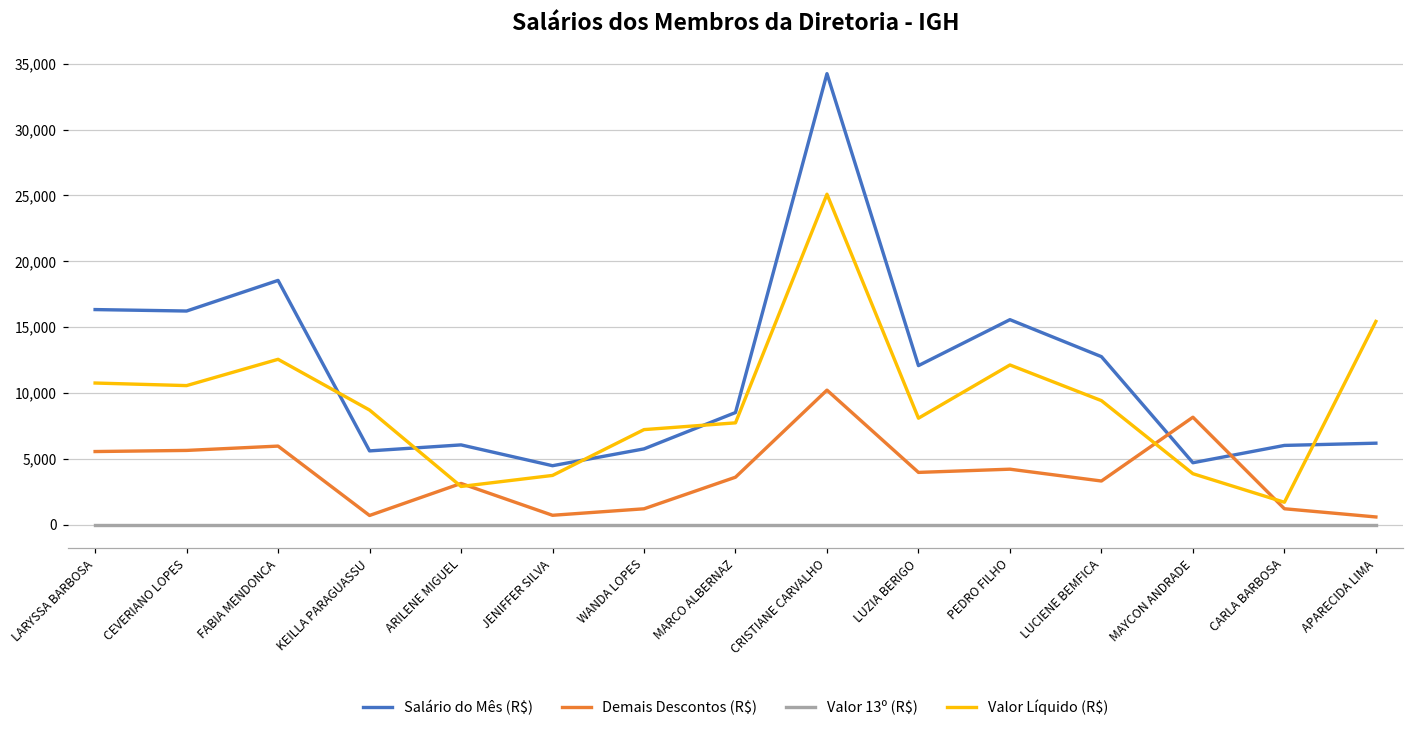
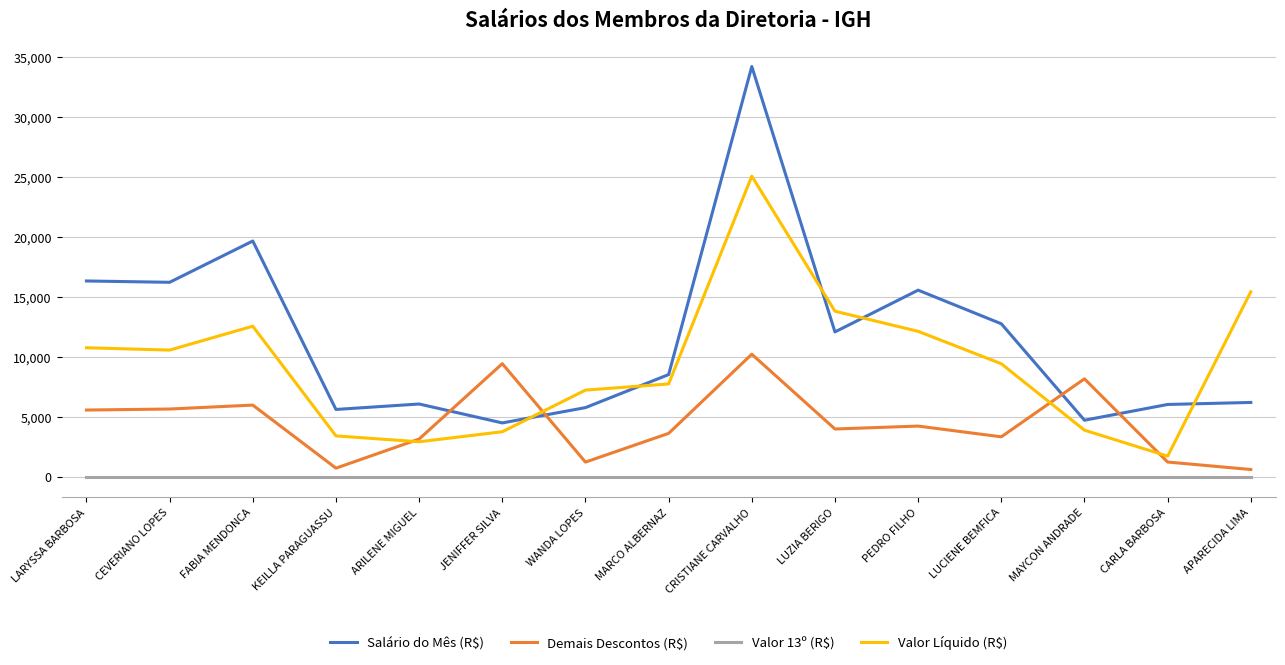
  {
    "Salário do Mês (R$)": {
      "LARYSSA BARBOSA": "16,300",
      "CEVERIANO LOPES": "16,200",
-     "FABIA MENDONCA": "18,600",
+     "FABIA MENDONCA": "19,700",
      "KEILLA PARAGUASSU": "5,600",
      "ARILENE MIGUEL": "6,100",
      "JENIFFER SILVA": "4,500",
      "WANDA LOPES": "5,800",
      "MARCO ALBERNAZ": "8,500",
      "CRISTIANE CARVALHO": "34,200",
      "LUZIA BERIGO": "12,100",
      "PEDRO FILHO": "15,600",
      "LUCIENE BEMFICA": "12,800",
      "MAYCON ANDRADE": "4,700",
      "CARLA BARBOSA": "6,000",
      "APARECIDA LIMA": "6,200"
    },
    "Demais Descontos (R$)": {
      "LARYSSA BARBOSA": "5,600",
      "CEVERIANO LOPES": "5,700",
      "FABIA MENDONCA": "6,000",
      "KEILLA PARAGUASSU": "700",
      "ARILENE MIGUEL": "3,200",
-     "JENIFFER SILVA": "700",
+     "JENIFFER SILVA": "9,400",
      "WANDA LOPES": "1,200",
      "MARCO ALBERNAZ": "3,600",
      "CRISTIANE CARVALHO": "10,200",
      "LUZIA BERIGO": "4,000",
      "PEDRO FILHO": "4,200",
      "LUCIENE BEMFICA": "3,300",
      "MAYCON ANDRADE": "8,200",
      "CARLA BARBOSA": "1,200",
      "APARECIDA LIMA": "600"
    },
    "Valor 13º (R$)": {
      "LARYSSA BARBOSA": "0",
      "CEVERIANO LOPES": "0",
      "FABIA MENDONCA": "0",
      "KEILLA PARAGUASSU": "0",
      "ARILENE MIGUEL": "0",
      "JENIFFER SILVA": "0",
      "WANDA LOPES": "0",
      "MARCO ALBERNAZ": "0",
      "CRISTIANE CARVALHO": "0",
      "LUZIA BERIGO": "0",
      "PEDRO FILHO": "0",
      "LUCIENE BEMFICA": "0",
      "MAYCON ANDRADE": "0",
      "CARLA BARBOSA": "0",
      "APARECIDA LIMA": "0"
    },
    "Valor Líquido (R$)": {
      "LARYSSA BARBOSA": "10,800",
      "CEVERIANO LOPES": "10,600",
      "FABIA MENDONCA": "12,600",
-     "KEILLA PARAGUASSU": "8,700",
+     "KEILLA PARAGUASSU": "3,400",
      "ARILENE MIGUEL": "2,900",
      "JENIFFER SILVA": "3,800",
      "WANDA LOPES": "7,200",
      "MARCO ALBERNAZ": "7,700",
      "CRISTIANE CARVALHO": "25,100",
-     "LUZIA BERIGO": "8,100",
+     "LUZIA BERIGO": "13,800",
      "PEDRO FILHO": "12,100",
      "LUCIENE BEMFICA": "9,400",
      "MAYCON ANDRADE": "3,900",
      "CARLA BARBOSA": "1,700",
      "APARECIDA LIMA": "15,400"
    }
  }
